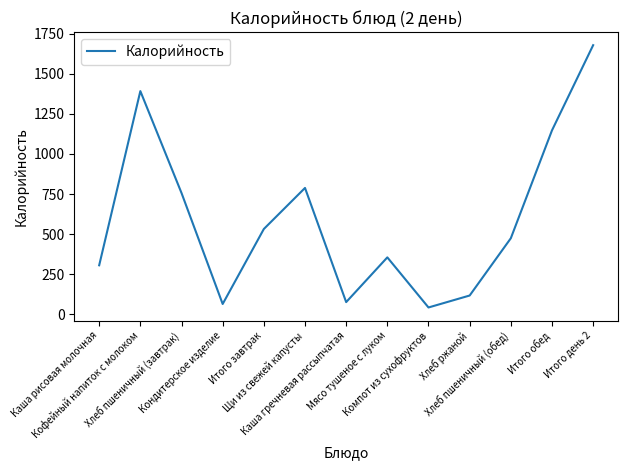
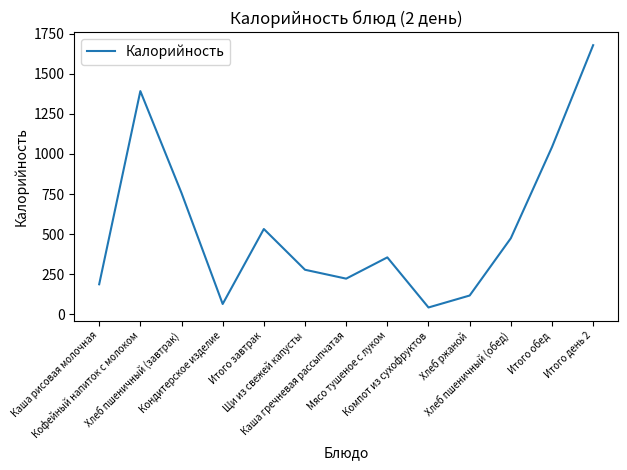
  {
-   "Каша рисовая молочная": 310,
+   "Каша рисовая молочная": 190,
    "Кофейный напиток с молоком": 1390,
    "Хлеб пшеничный (завтрак)": 760,
    "Кондитерское изделие": 60,
    "Итого завтрак": 530,
-   "Щи из свежей капусты": 790,
-   "Каша гречневая рассыпчатая": 80,
+   "Щи из свежей капусты": 280,
+   "Каша гречневая рассыпчатая": 220,
    "Мясо тушеное с луком": 350,
    "Компот из сухофруктов": 40,
    "Хлеб ржаной": 120,
    "Хлеб пшеничный (обед)": 470,
-   "Итого обед": 1150,
+   "Итого обед": 1040,
    "Итого день 2": 1680
  }
